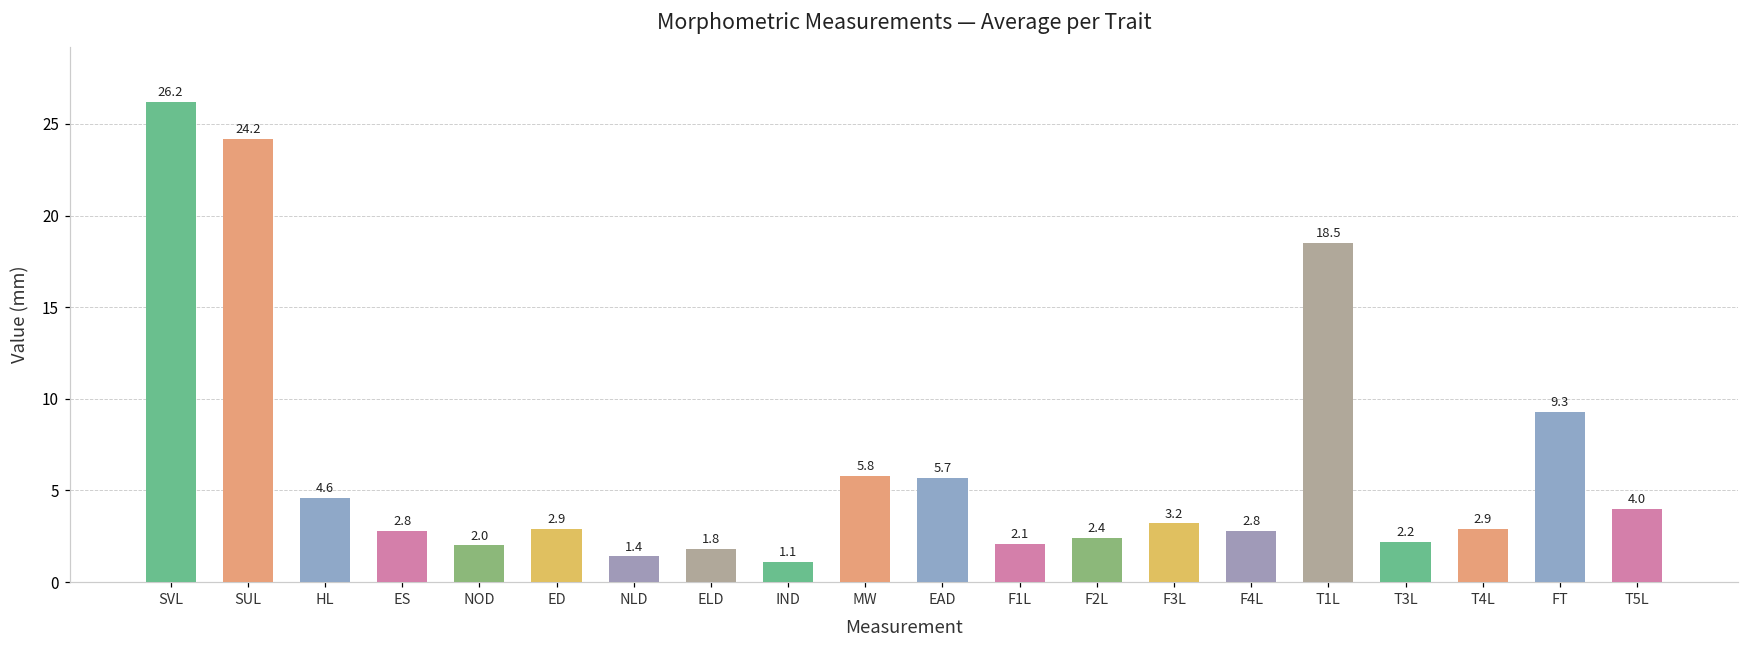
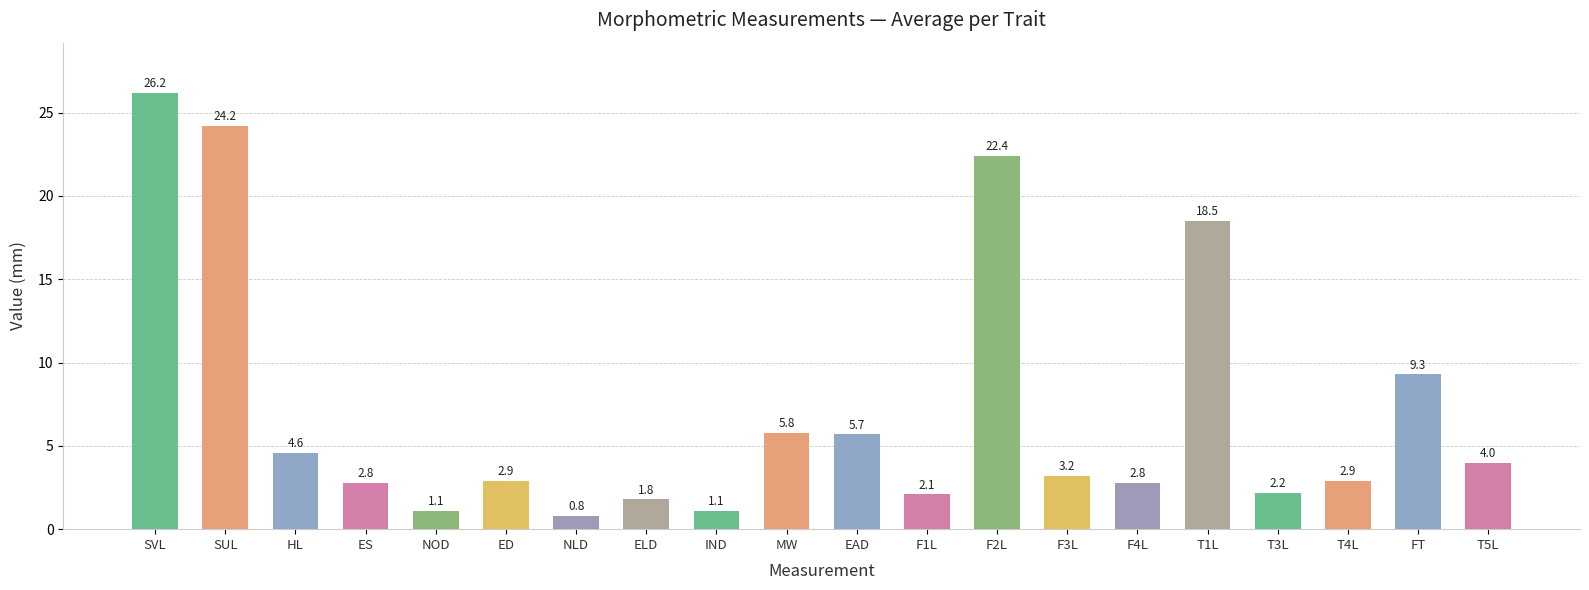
  {
    "SVL": 26.2,
    "SUL": 24.2,
    "HL": 4.6,
    "ES": 2.8,
-   "NOD": 2.0,
+   "NOD": 1.1,
    "ED": 2.9,
-   "NLD": 1.4,
+   "NLD": 0.8,
    "ELD": 1.8,
    "IND": 1.1,
    "MW": 5.8,
    "EAD": 5.7,
    "F1L": 2.1,
-   "F2L": 2.4,
+   "F2L": 22.4,
    "F3L": 3.2,
    "F4L": 2.8,
    "T1L": 18.5,
    "T3L": 2.2,
    "T4L": 2.9,
    "FT": 9.3,
    "T5L": 4.0
  }
